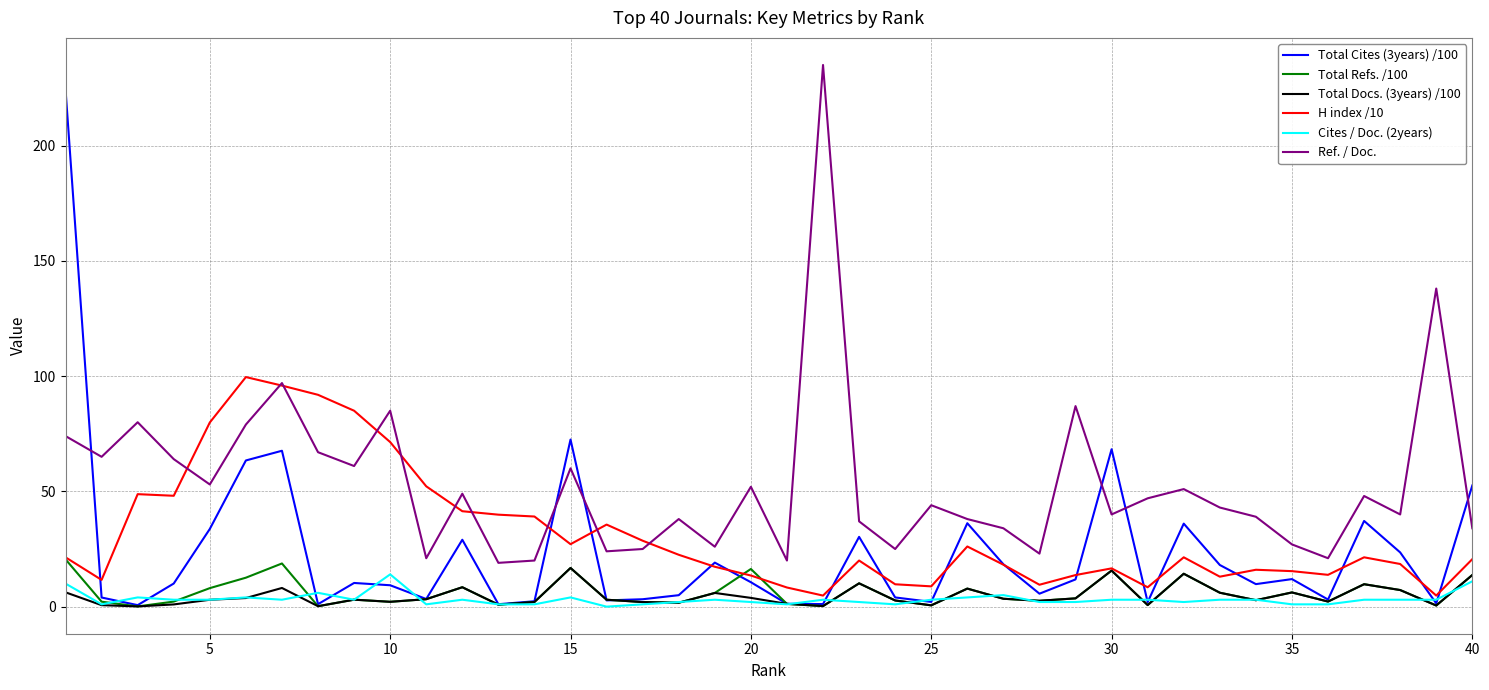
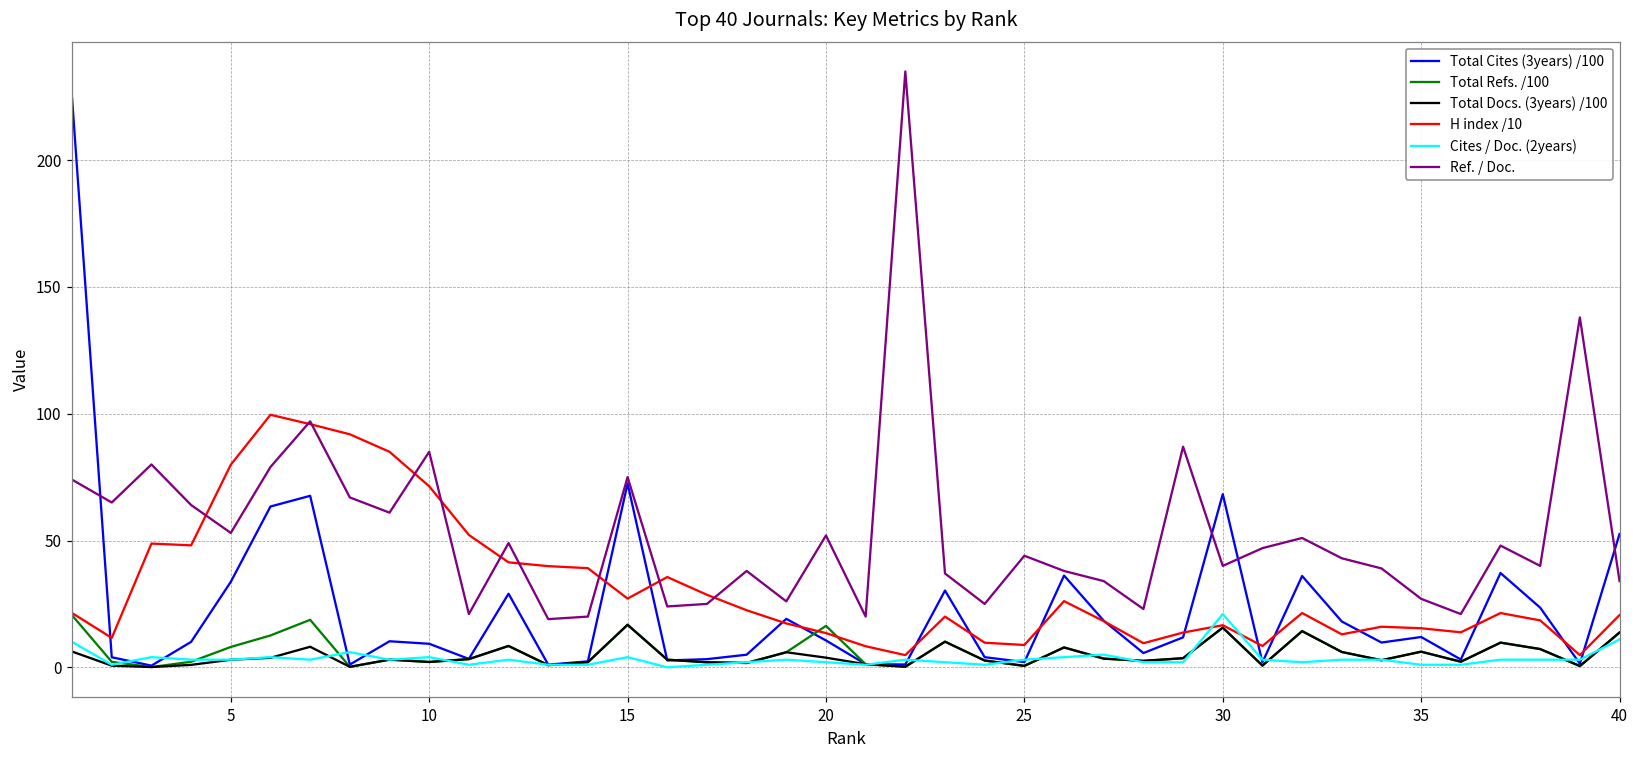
  {
    "Total Cites (3years) /100": {
      "5": 34,
      "10": 9,
      "15": 73,
      "20": 11,
      "30": 68,
      "35": 12,
      "40": 53
    },
    "Total Refs. /100": {
      "5": 8,
      "20": 16
    },
    "Total Docs. (3years) /100": {
      "20": 4
    },
    "H index /10": {
      "5": 80,
      "10": 71,
      "15": 27,
      "20": 14,
      "25": 9,
      "35": 15,
      "40": 21
    },
    "Cites / Doc. (2years)": {
-     "10": 14,
+     "10": 4,
      "15": 4,
      "20": 2,
-     "30": 3,
+     "30": 21,
      "35": 1,
      "40": 11
    },
    "Ref. / Doc.": {
      "5": 53,
      "10": 85,
-     "15": 60,
+     "15": 75,
      "20": 52,
      "25": 44,
      "30": 40,
      "35": 27,
      "40": 34
    }
  }
